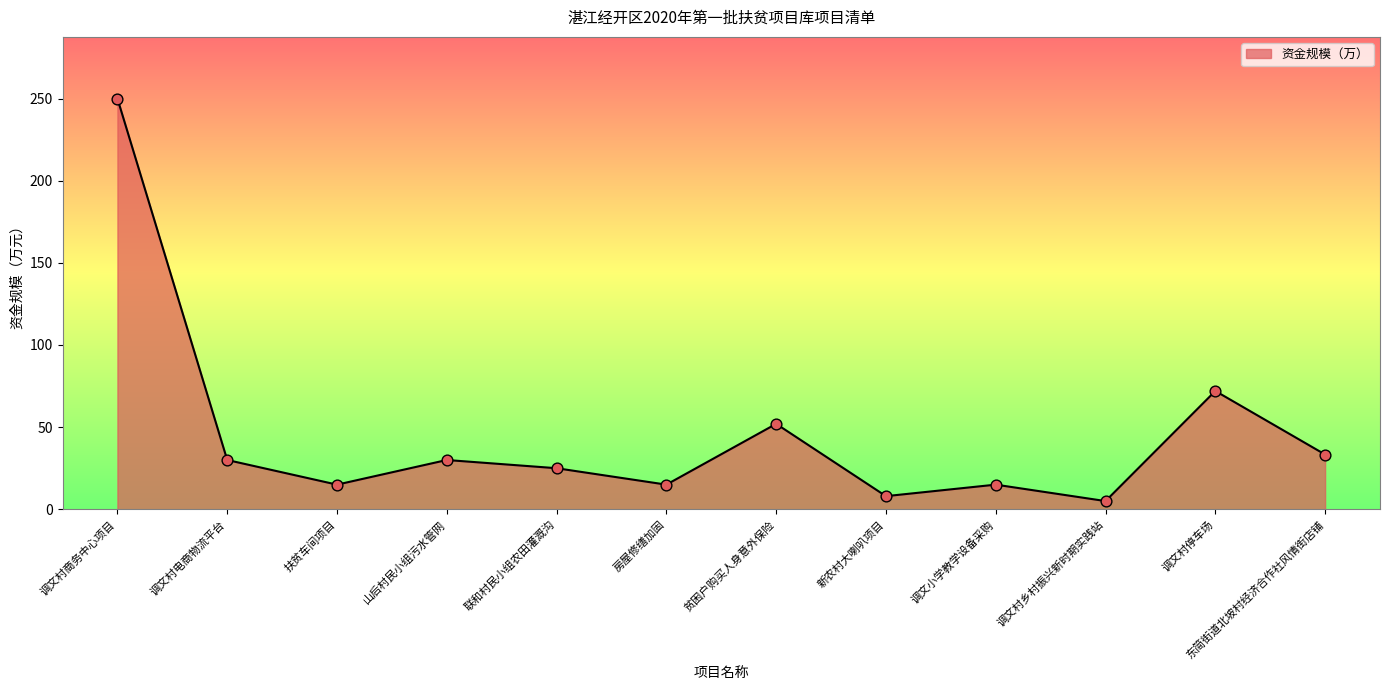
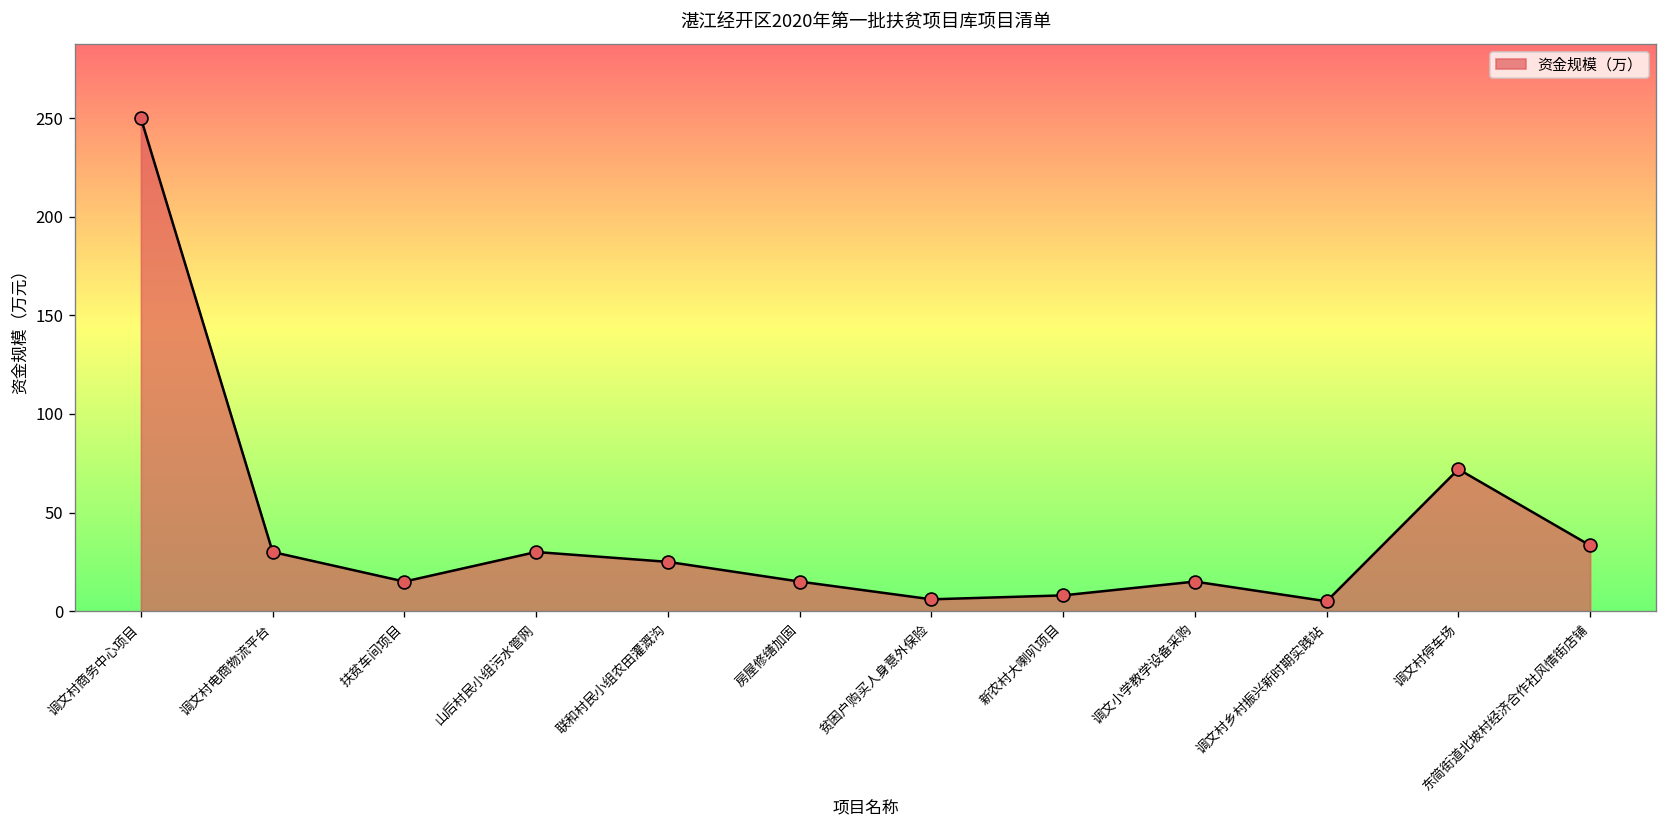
  {
    "调文村商务中心项目": 250,
    "调文村电商物流平台": 30,
    "扶贫车间项目": 15,
    "山后村民小组污水管网": 30,
    "联和村民小组农田灌溉沟": 25,
    "房屋修缮加固": 15,
-   "贫困户购买人身意外保险": 52,
+   "贫困户购买人身意外保险": 6,
    "新农村大喇叭项目": 8,
    "调文小学教学设备采购": 15,
    "调文村乡村振兴新时期实践站": 5,
    "调文村停车场": 72,
    "东简街道北坡村经济合作社风情街店铺": 33
  }
